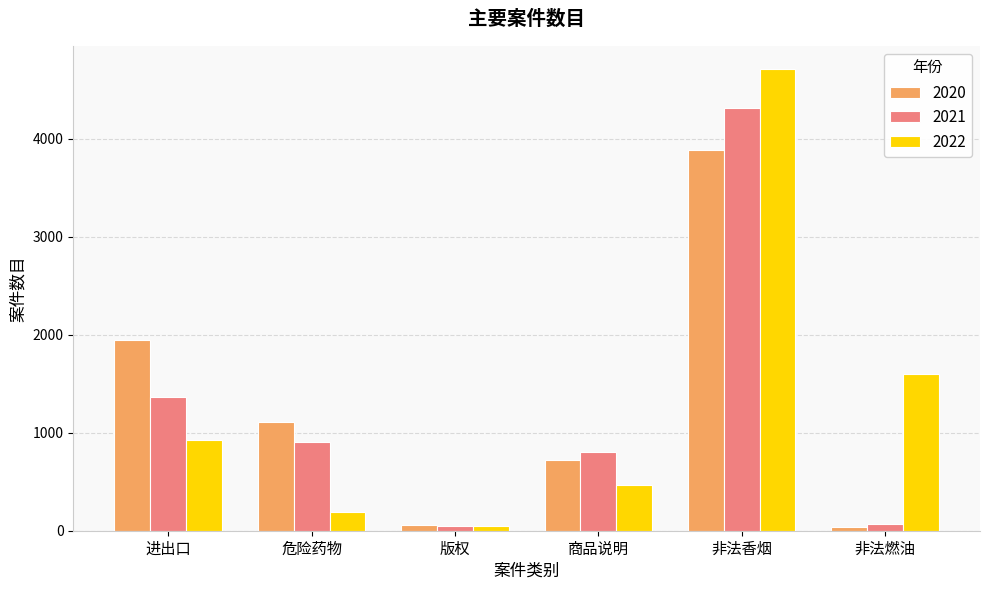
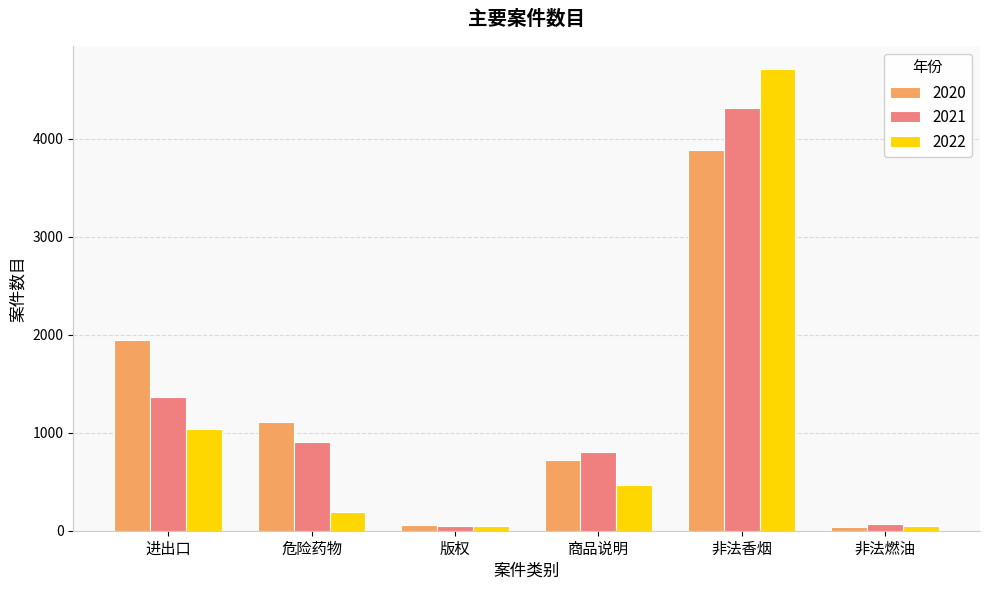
  {
    "2022": {
-     "进出口": 900,
+     "进出口": 1000,
      "危险药物": 200,
      "版权": 100,
      "商品说明": 500,
      "非法香烟": 4700,
-     "非法燃油": 1600
+     "非法燃油": 0
    }
  }
